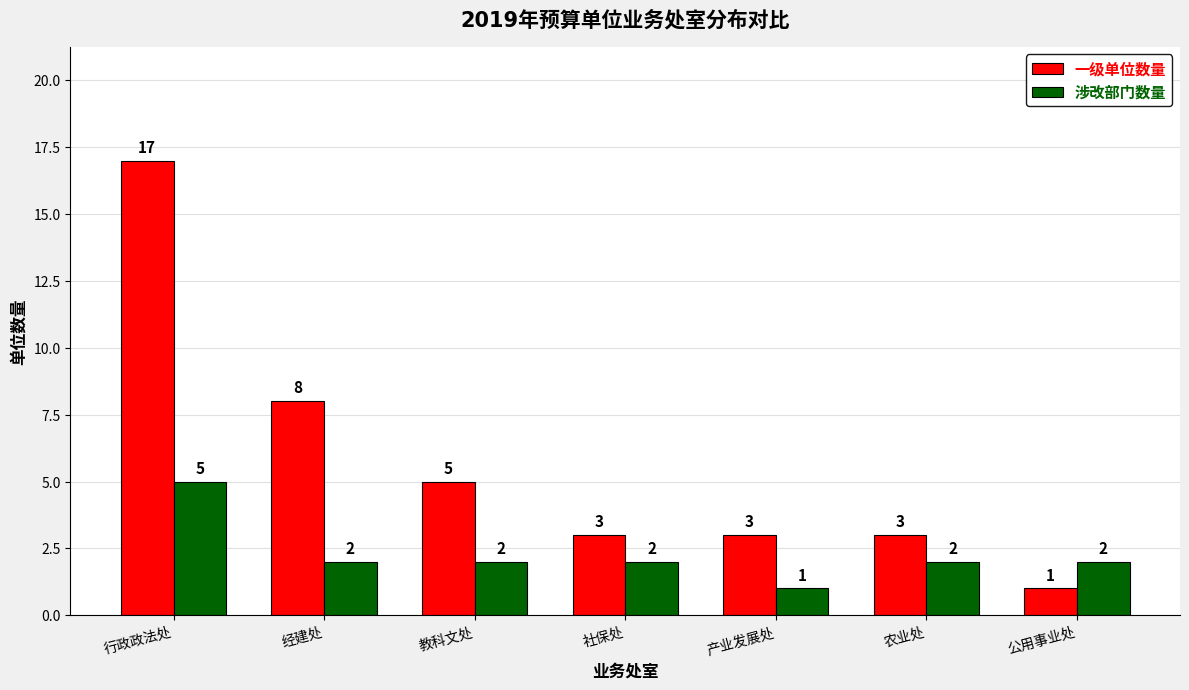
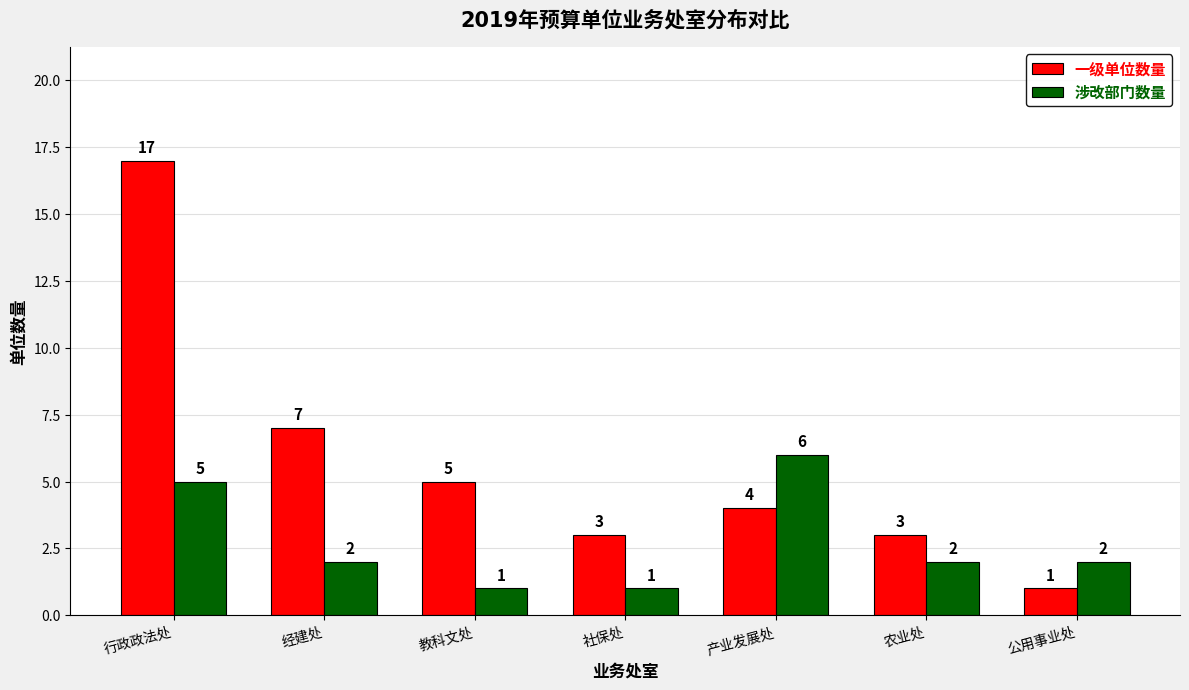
  {
    "一级单位数量": {
      "行政政法处": 17,
-     "经建处": 8,
+     "经建处": 7,
      "教科文处": 5,
      "社保处": 3,
-     "产业发展处": 3,
+     "产业发展处": 4,
      "农业处": 3,
      "公用事业处": 1
    },
    "涉改部门数量": {
      "行政政法处": 5,
      "经建处": 2,
-     "教科文处": 2,
-     "社保处": 2,
-     "产业发展处": 1,
+     "教科文处": 1,
+     "社保处": 1,
+     "产业发展处": 6,
      "农业处": 2,
      "公用事业处": 2
    }
  }
